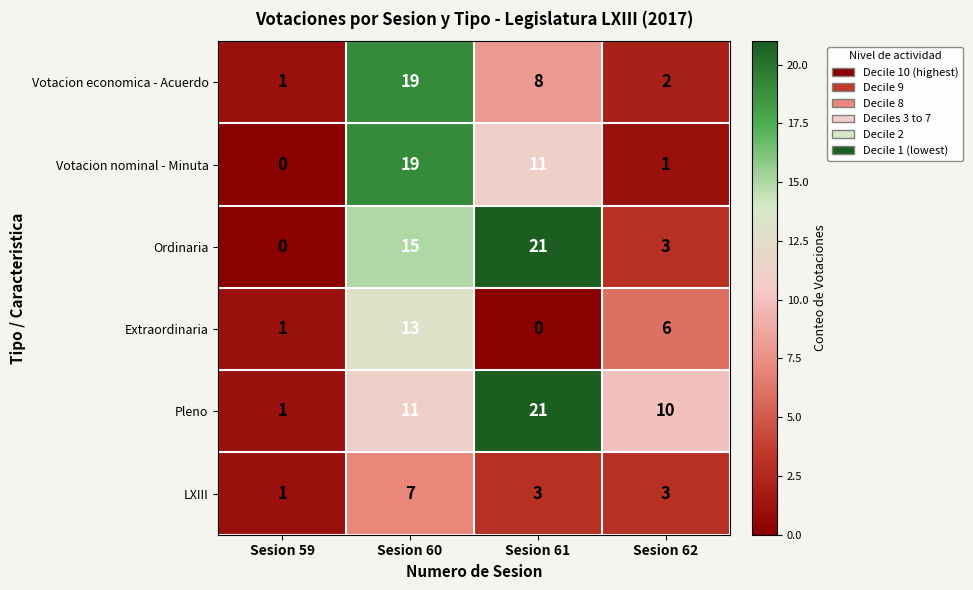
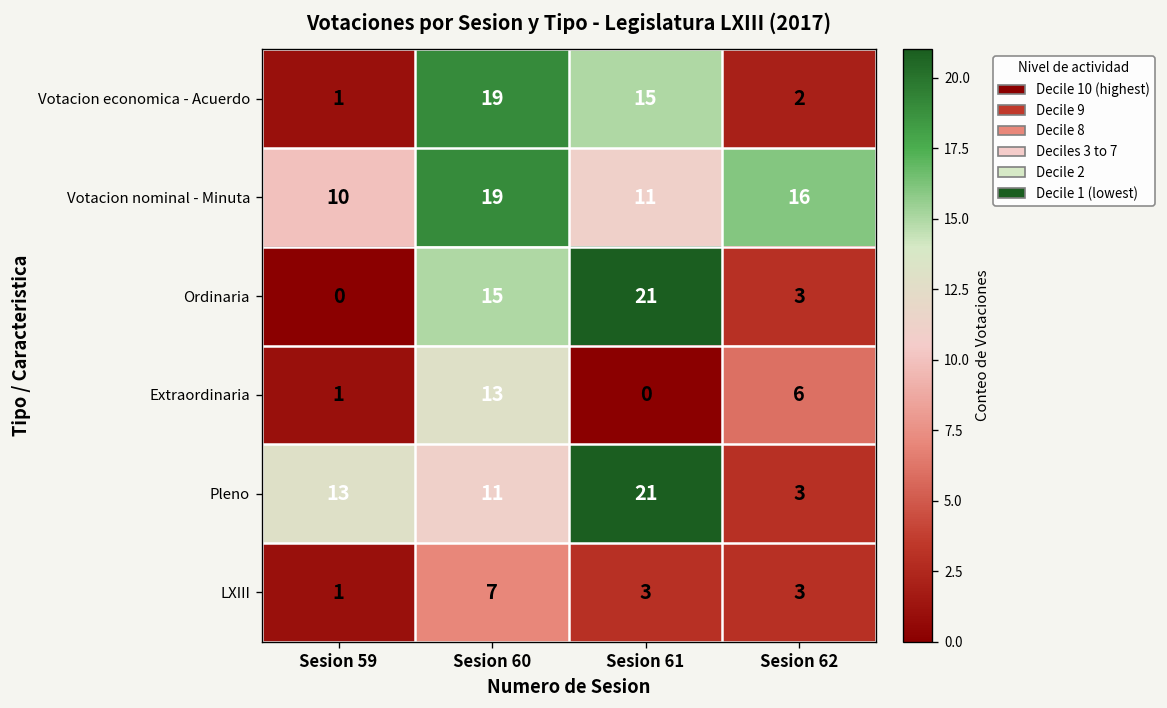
  {
    "Votacion economica - Acuerdo": {
      "Sesion 59": 1,
      "Sesion 60": 19,
-     "Sesion 61": 8,
+     "Sesion 61": 15,
      "Sesion 62": 2
    },
    "Votacion nominal - Minuta": {
-     "Sesion 59": 0,
+     "Sesion 59": 10,
      "Sesion 60": 19,
      "Sesion 61": 11,
-     "Sesion 62": 1
+     "Sesion 62": 16
    },
    "Ordinaria": {
      "Sesion 59": 0,
      "Sesion 60": 15,
      "Sesion 61": 21,
      "Sesion 62": 3
    },
    "Extraordinaria": {
      "Sesion 59": 1,
      "Sesion 60": 13,
      "Sesion 61": 0,
      "Sesion 62": 6
    },
    "Pleno": {
-     "Sesion 59": 1,
+     "Sesion 59": 13,
      "Sesion 60": 11,
      "Sesion 61": 21,
-     "Sesion 62": 10
+     "Sesion 62": 3
    },
    "LXIII": {
      "Sesion 59": 1,
      "Sesion 60": 7,
      "Sesion 61": 3,
      "Sesion 62": 3
    }
  }
